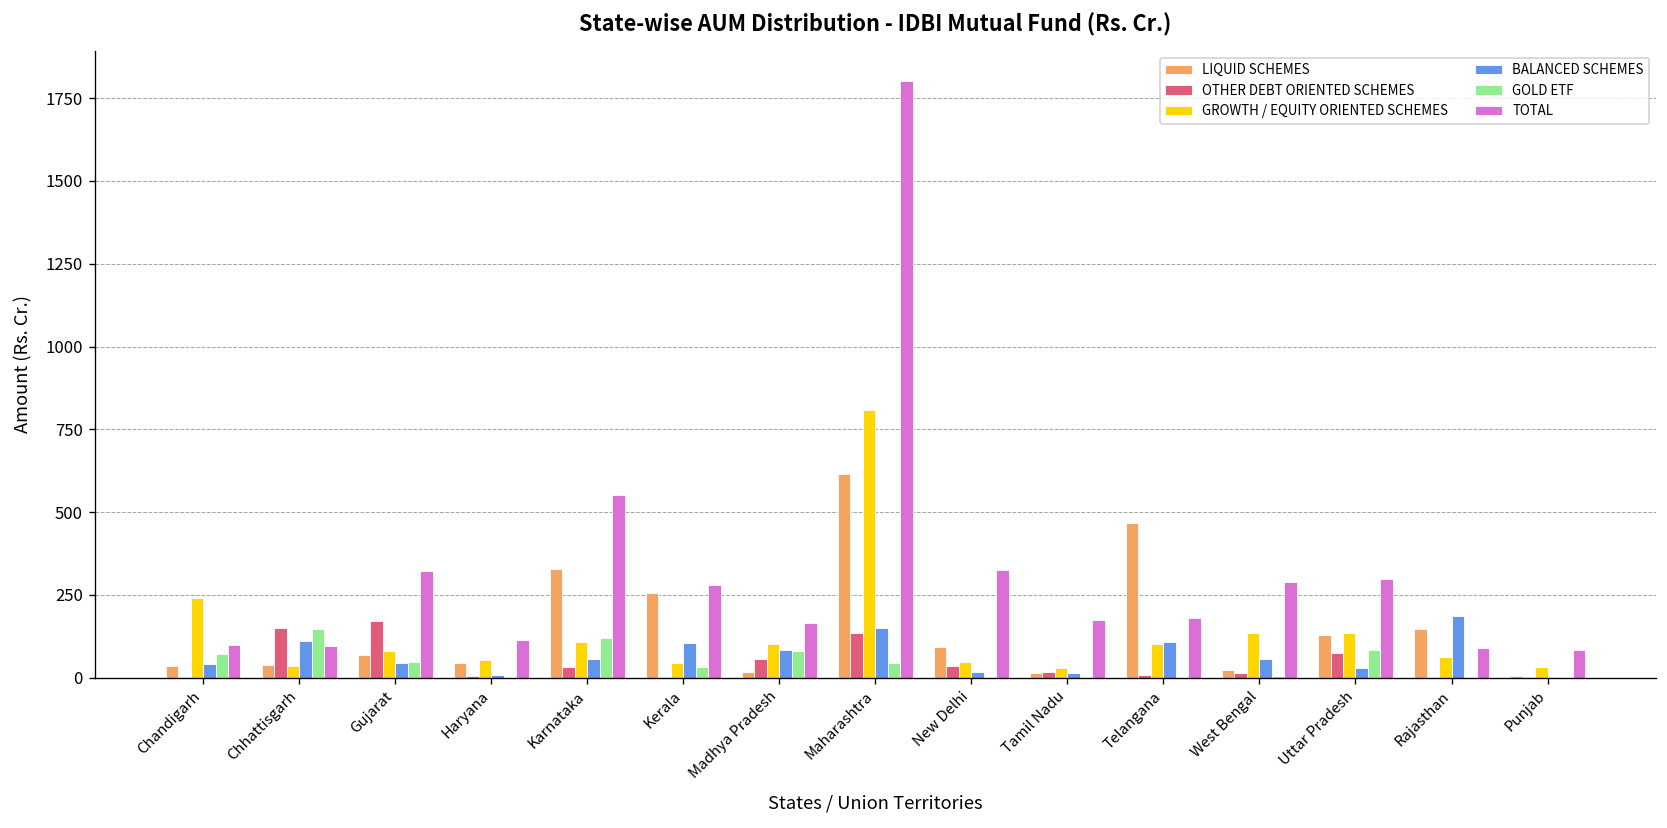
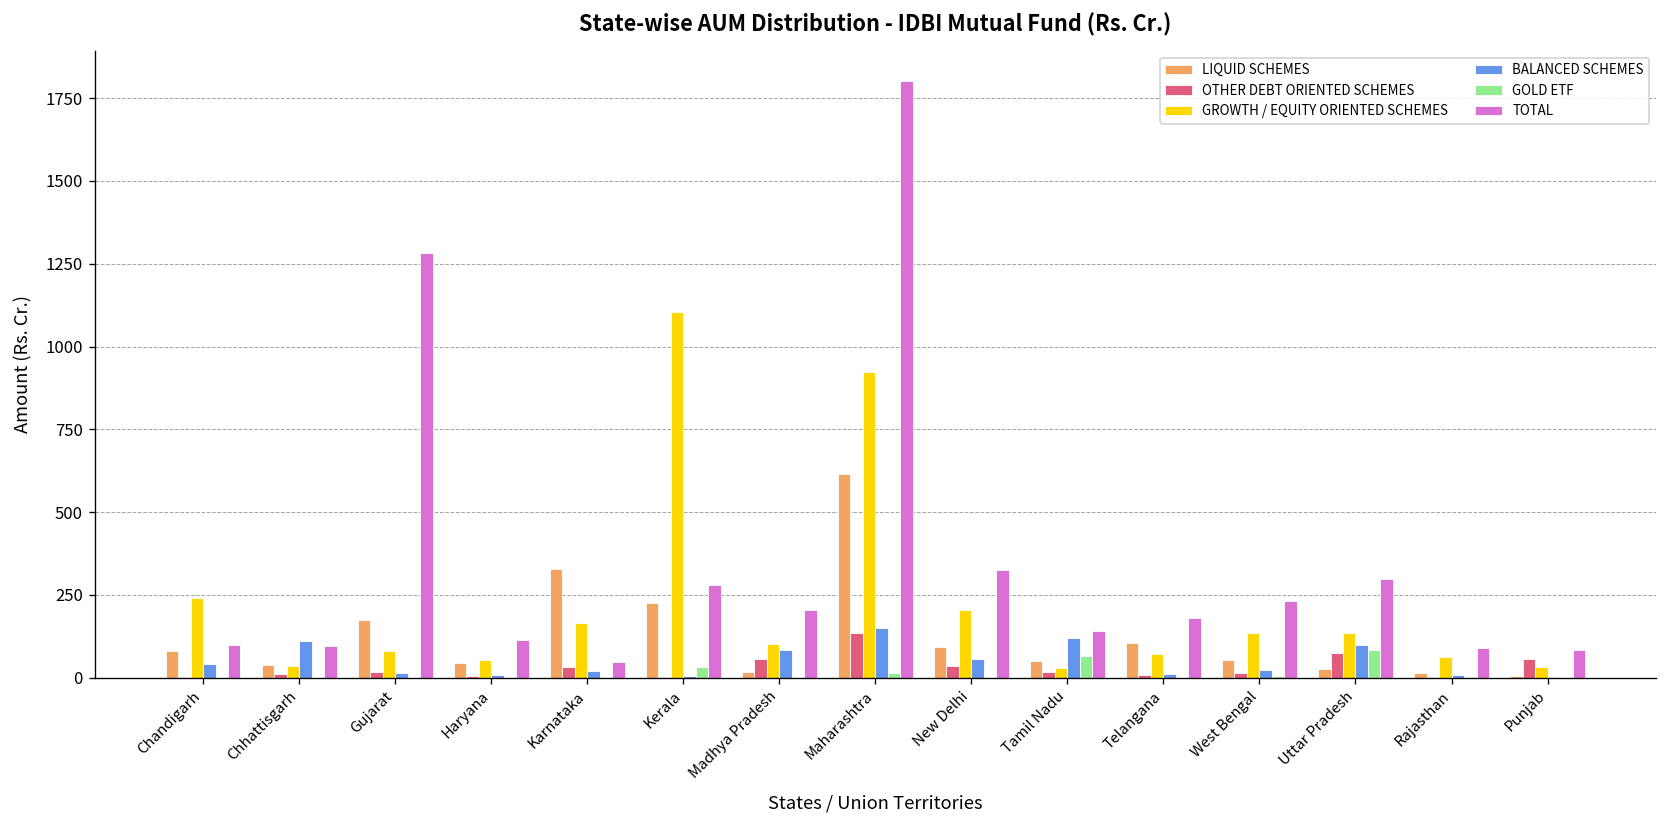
  {
    "LIQUID SCHEMES": {
-     "Chandigarh": 40,
+     "Chandigarh": 80,
      "Chhattisgarh": 40,
-     "Gujarat": 70,
+     "Gujarat": 180,
      "Haryana": 40,
      "Karnataka": 330,
-     "Kerala": 260,
+     "Kerala": 230,
      "Madhya Pradesh": 20,
      "Maharashtra": 620,
      "New Delhi": 90,
-     "Tamil Nadu": 20,
-     "Telangana": 470,
-     "West Bengal": 20,
-     "Uttar Pradesh": 130,
-     "Rajasthan": 150
+     "Tamil Nadu": 50,
+     "Telangana": 110,
+     "West Bengal": 50,
+     "Uttar Pradesh": 30,
+     "Rajasthan": 10
    },
    "OTHER DEBT ORIENTED SCHEMES": {
-     "Chhattisgarh": 150,
-     "Gujarat": 170,
+     "Chhattisgarh": 10,
+     "Gujarat": 20,
      "Karnataka": 30,
      "Madhya Pradesh": 60,
      "Maharashtra": 130,
      "New Delhi": 40,
      "Tamil Nadu": 20,
      "West Bengal": 20,
      "Uttar Pradesh": 70,
-     "Punjab": 0
+     "Punjab": 60
    },
    "GROWTH / EQUITY ORIENTED SCHEMES": {
      "Chandigarh": 240,
      "Chhattisgarh": 40,
      "Gujarat": 80,
      "Haryana": 50,
-     "Karnataka": 110,
-     "Kerala": 40,
+     "Karnataka": 170,
+     "Kerala": 1100,
      "Madhya Pradesh": 100,
-     "Maharashtra": 810,
-     "New Delhi": 50,
+     "Maharashtra": 920,
+     "New Delhi": 200,
      "Tamil Nadu": 30,
-     "Telangana": 100,
+     "Telangana": 70,
      "West Bengal": 130,
      "Uttar Pradesh": 130,
      "Rajasthan": 60,
      "Punjab": 30
    },
    "BALANCED SCHEMES": {
      "Chandigarh": 40,
      "Chhattisgarh": 110,
-     "Gujarat": 40,
-     "Karnataka": 60,
-     "Kerala": 100,
+     "Gujarat": 10,
+     "Karnataka": 20,
+     "Kerala": 10,
      "Madhya Pradesh": 80,
      "Maharashtra": 150,
-     "New Delhi": 20,
-     "Tamil Nadu": 10,
-     "Telangana": 110,
-     "West Bengal": 60,
-     "Uttar Pradesh": 30,
-     "Rajasthan": 190
+     "New Delhi": 60,
+     "Tamil Nadu": 120,
+     "Telangana": 10,
+     "West Bengal": 20,
+     "Uttar Pradesh": 100,
+     "Rajasthan": 10
    },
    "GOLD ETF": {
-     "Chandigarh": 70,
-     "Chhattisgarh": 150,
-     "Gujarat": 50,
-     "Karnataka": 120,
+     "Chandigarh": 0,
+     "Chhattisgarh": 0,
+     "Gujarat": 0,
+     "Karnataka": 0,
      "Kerala": 30,
-     "Madhya Pradesh": 80,
-     "Maharashtra": 50,
-     "Tamil Nadu": 0,
+     "Madhya Pradesh": 0,
+     "Maharashtra": 10,
+     "Tamil Nadu": 70,
      "Uttar Pradesh": 80
    },
    "TOTAL": {
      "Chandigarh": 100,
      "Chhattisgarh": 100,
-     "Gujarat": 320,
+     "Gujarat": 1280,
      "Haryana": 110,
-     "Karnataka": 550,
+     "Karnataka": 50,
      "Kerala": 280,
-     "Madhya Pradesh": 160,
+     "Madhya Pradesh": 200,
      "Maharashtra": 1800,
      "New Delhi": 330,
-     "Tamil Nadu": 180,
+     "Tamil Nadu": 140,
      "Telangana": 180,
-     "West Bengal": 290,
+     "West Bengal": 230,
      "Uttar Pradesh": 300,
      "Rajasthan": 90,
      "Punjab": 80
    }
  }
